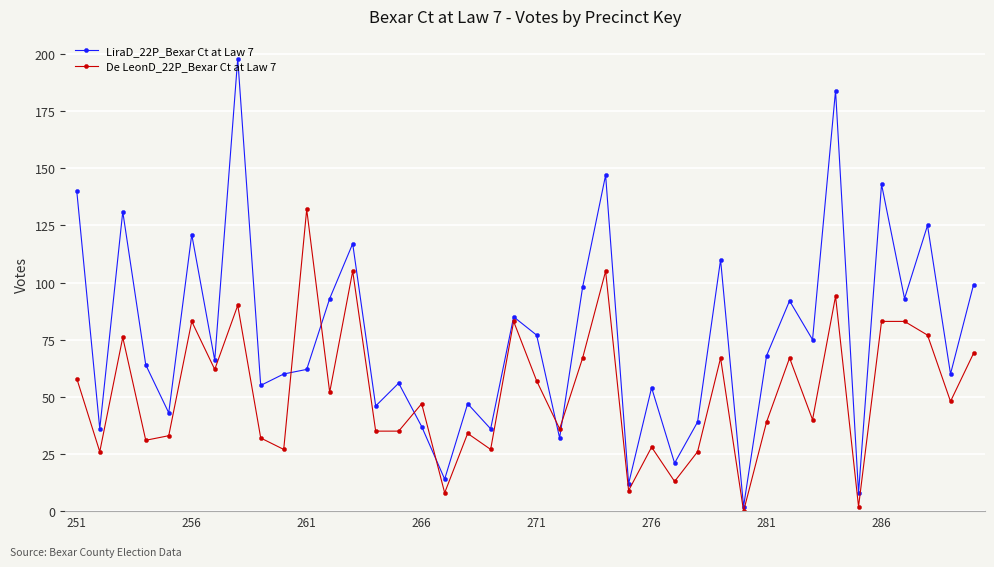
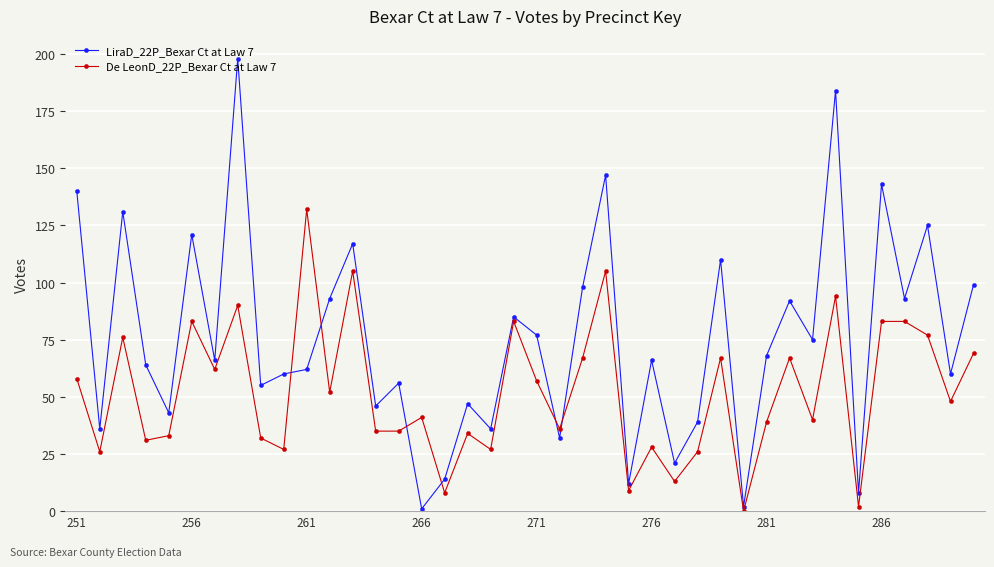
  {
    "LiraD_22P_Bexar Ct at Law 7": {
      "251": 140,
      "256": 121,
      "261": 62,
-     "266": 37,
+     "266": 1,
      "271": 77,
-     "276": 54,
+     "276": 66,
      "281": 68,
      "286": 143
    },
    "De LeonD_22P_Bexar Ct at Law 7": {
      "251": 58,
      "256": 83,
      "261": 132,
-     "266": 47,
+     "266": 41,
      "271": 57,
      "276": 28,
      "281": 39,
      "286": 83
    }
  }
